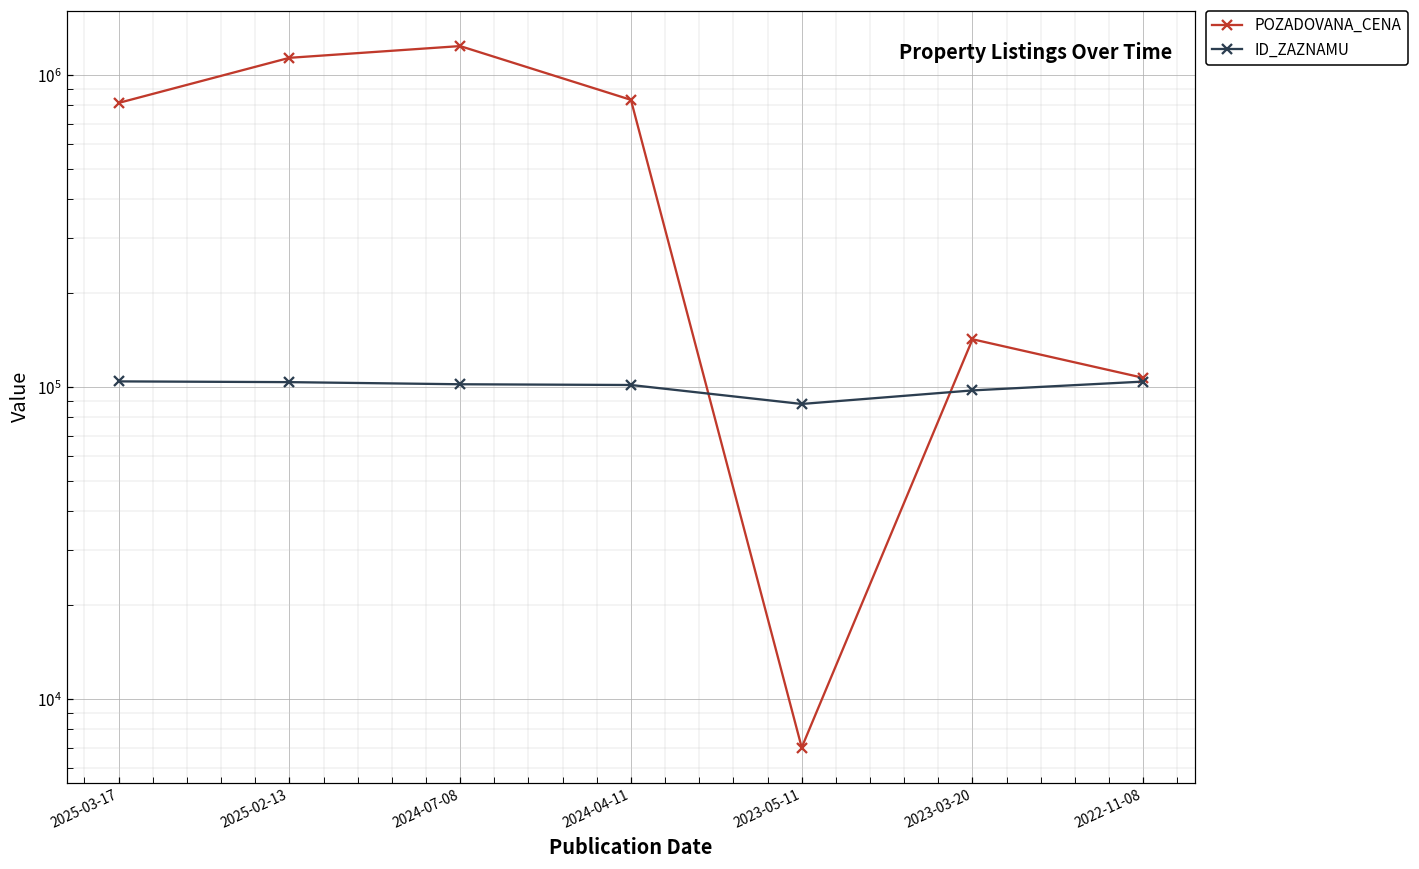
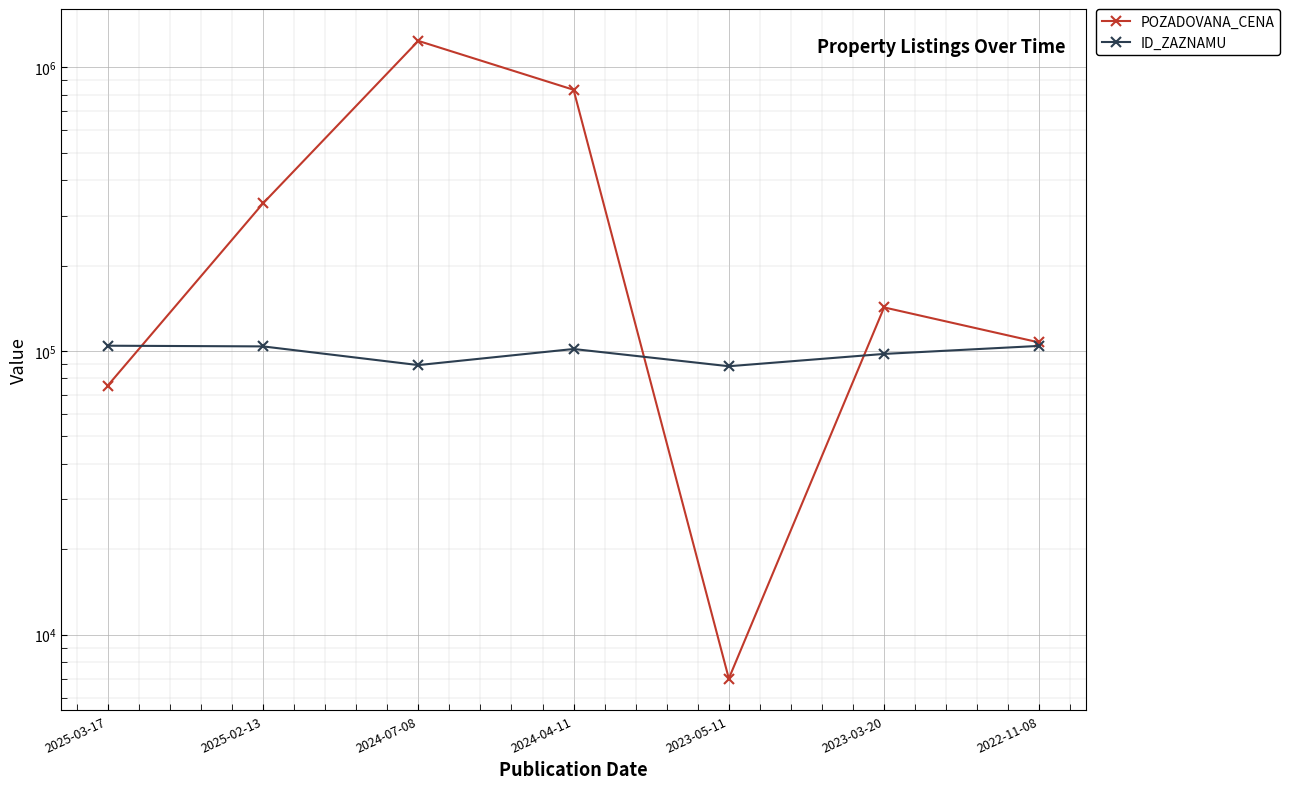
  {
    "POZADOVANA_CENA": {
-     "2025-03-17": 820000,
-     "2025-02-13": 1140000,
+     "2025-03-17": 76000,
+     "2025-02-13": 330000,
      "2024-07-08": 1200000,
      "2024-04-11": 830000,
      "2023-05-11": 7000,
      "2023-03-20": 140000,
      "2022-11-08": 107000
    },
    "ID_ZAZNAMU": {
      "2025-03-17": 104000,
      "2025-02-13": 104000,
-     "2024-07-08": 102000,
+     "2024-07-08": 89000,
      "2024-04-11": 102000,
      "2023-05-11": 88000,
      "2023-03-20": 98000,
      "2022-11-08": 104000
    }
  }
